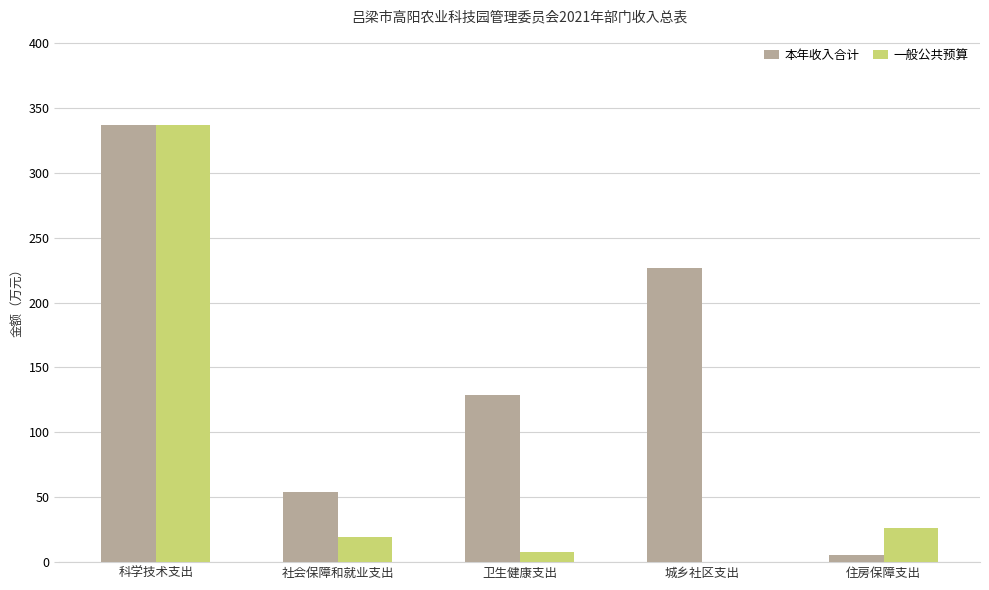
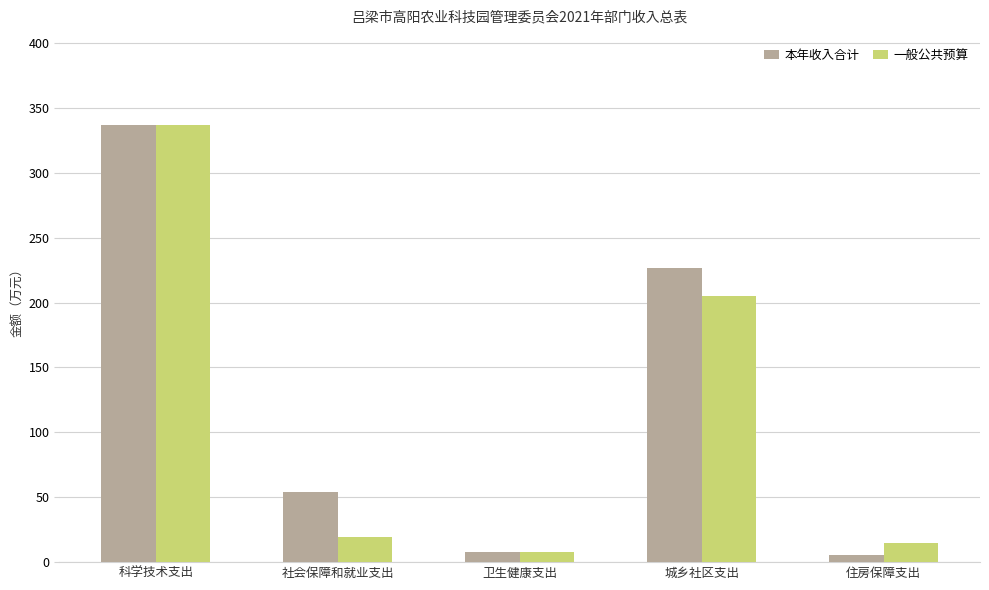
  {
    "本年收入合计": {
      "科学技术支出": 337,
      "社会保障和就业支出": 54,
-     "卫生健康支出": 129,
+     "卫生健康支出": 8,
      "城乡社区支出": 227,
      "住房保障支出": 5
    },
    "一般公共预算": {
      "科学技术支出": 337,
      "社会保障和就业支出": 19,
      "卫生健康支出": 8,
-     "城乡社区支出": 0,
-     "住房保障支出": 26
+     "城乡社区支出": 205,
+     "住房保障支出": 15
    }
  }
